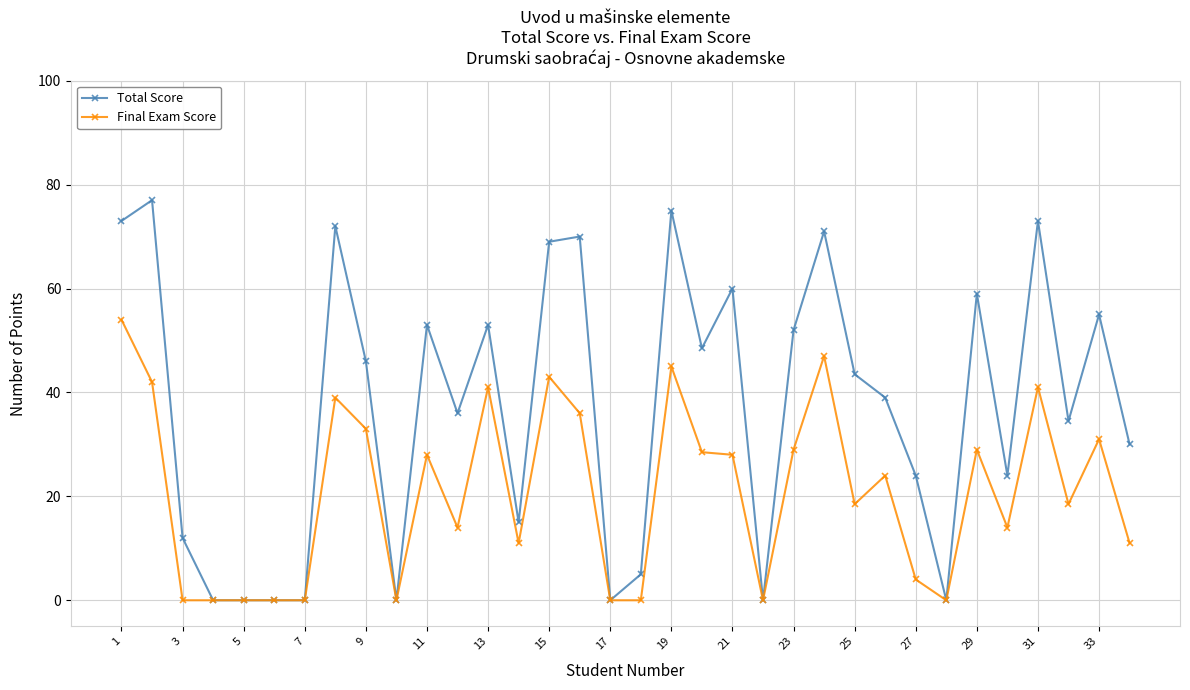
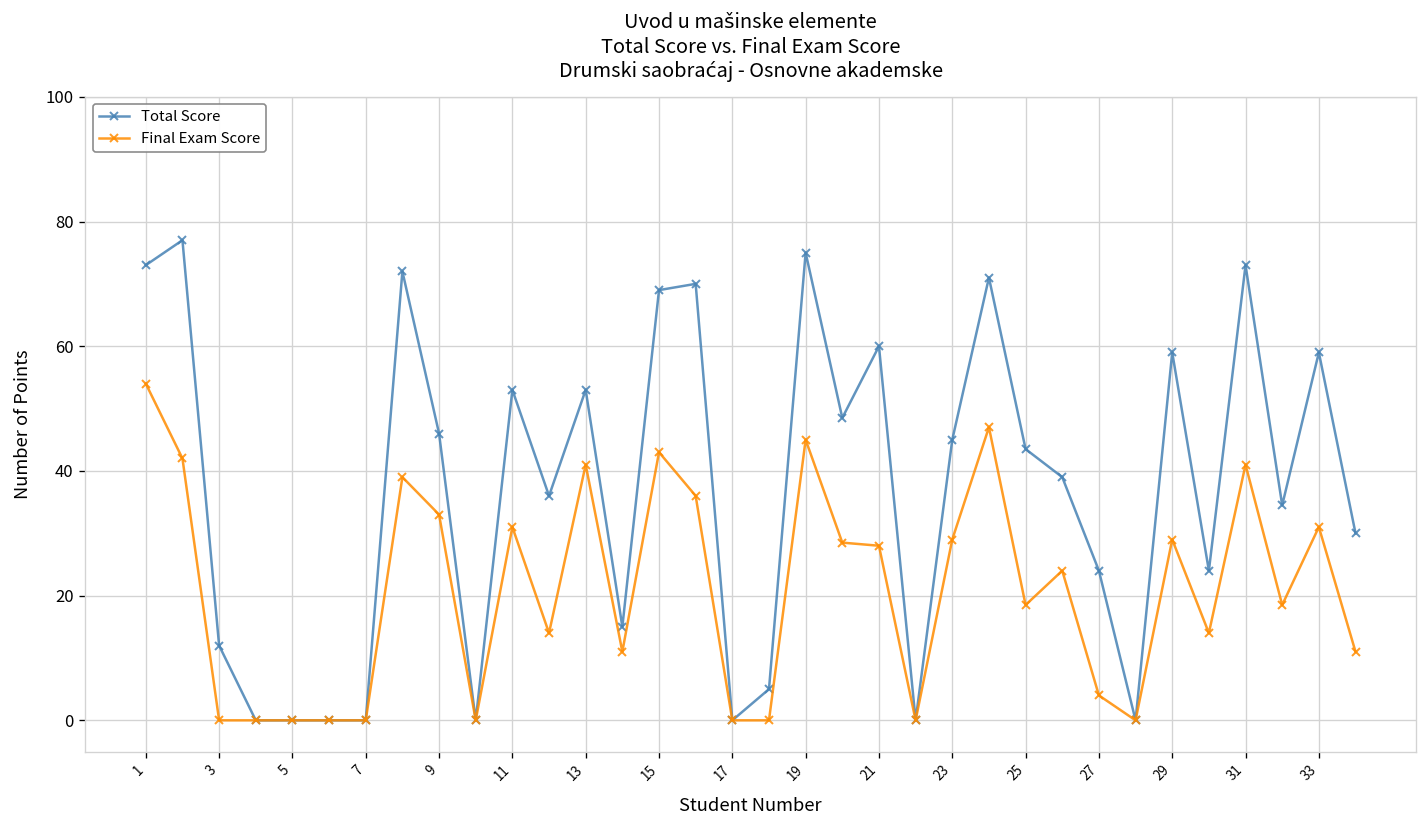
  {
    "Total Score": {
      "1": 73,
      "3": 12,
      "9": 46,
      "11": 53,
      "13": 53,
      "15": 69,
      "19": 75,
      "21": 60,
-     "23": 52,
+     "23": 45,
      "25": 44,
      "27": 24,
      "29": 59,
      "31": 73,
-     "33": 55
+     "33": 59
    },
    "Final Exam Score": {
      "1": 54,
      "3": 0,
      "9": 33,
-     "11": 28,
+     "11": 31,
      "13": 41,
      "15": 43,
      "19": 45,
      "21": 28,
      "23": 29,
      "25": 19,
      "27": 4,
      "29": 29,
      "31": 41,
      "33": 31
    }
  }
